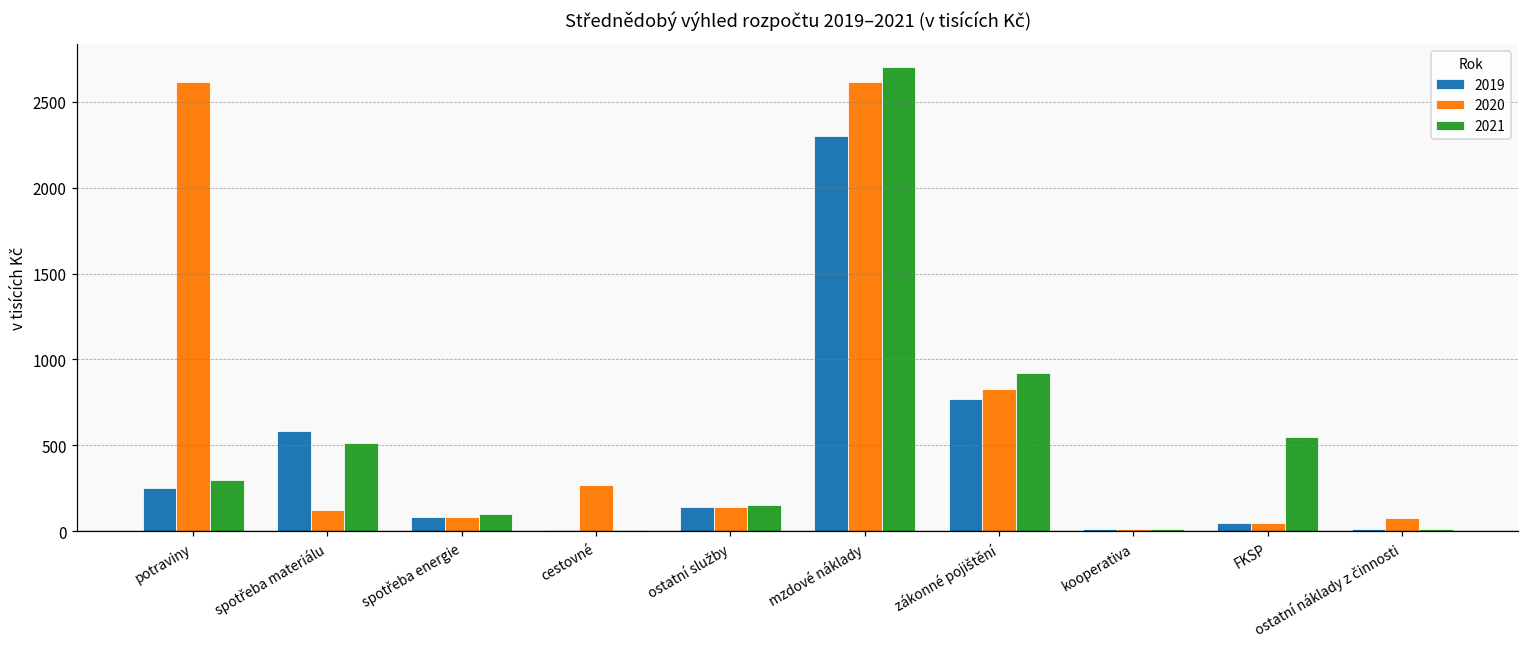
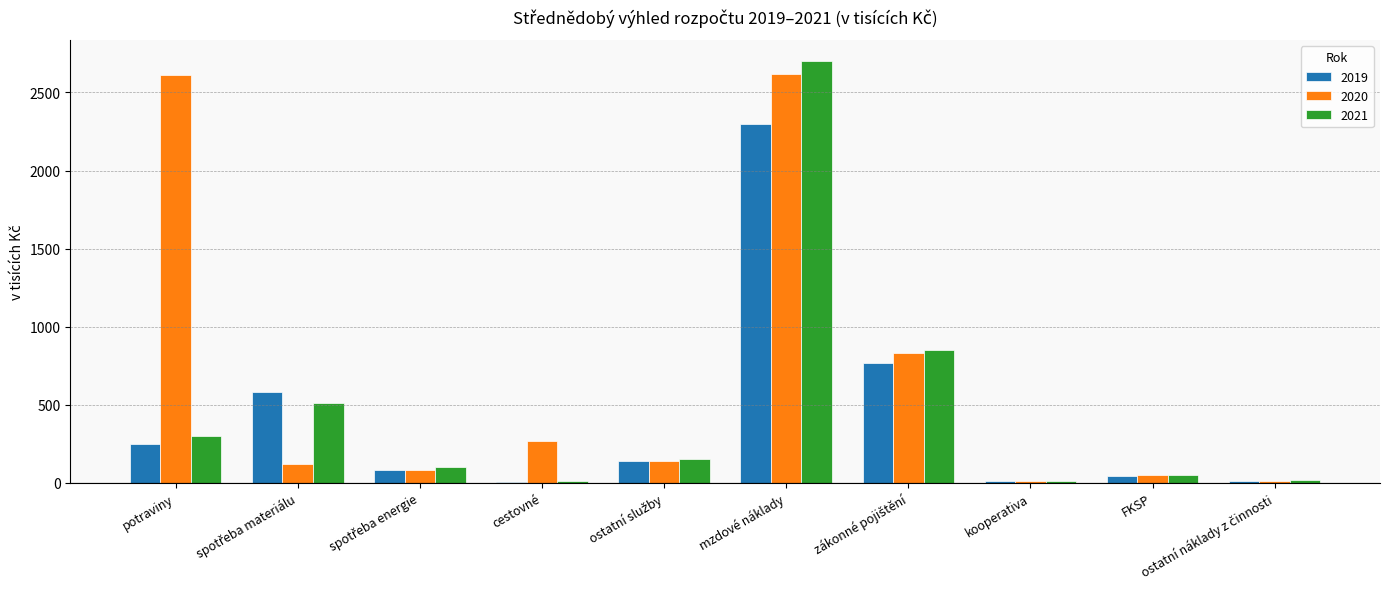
  {
    "2019": {
      "potraviny": 250,
      "spotřeba materiálu": 580,
      "spotřeba energie": 80,
      "ostatní služby": 140,
      "mzdové náklady": 2300,
      "zákonné pojištění": 770,
      "FKSP": 50
    },
    "2020": {
      "potraviny": 2610,
      "spotřeba materiálu": 120,
      "spotřeba energie": 80,
      "cestovné": 270,
      "ostatní služby": 140,
      "mzdové náklady": 2620,
      "zákonné pojištění": 830,
      "FKSP": 50,
-     "ostatní náklady z činnosti": 80
+     "ostatní náklady z činnosti": 10
    },
    "2021": {
      "potraviny": 300,
      "spotřeba materiálu": 510,
      "spotřeba energie": 100,
      "ostatní služby": 150,
      "mzdové náklady": 2700,
-     "zákonné pojištění": 920,
-     "FKSP": 550
+     "zákonné pojištění": 850,
+     "FKSP": 50
    }
  }
